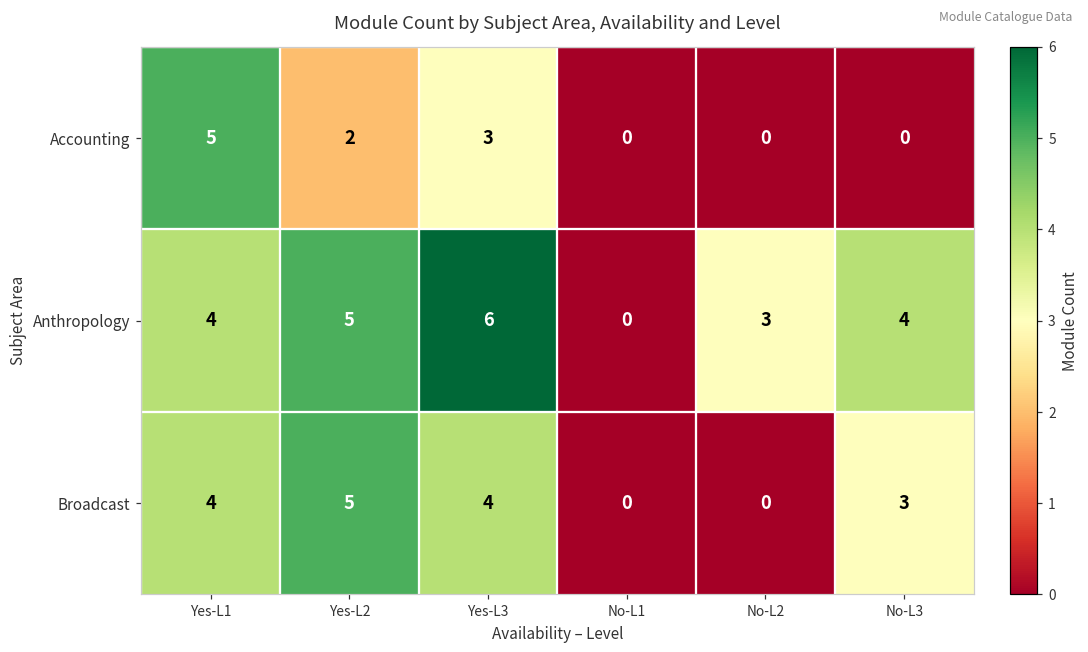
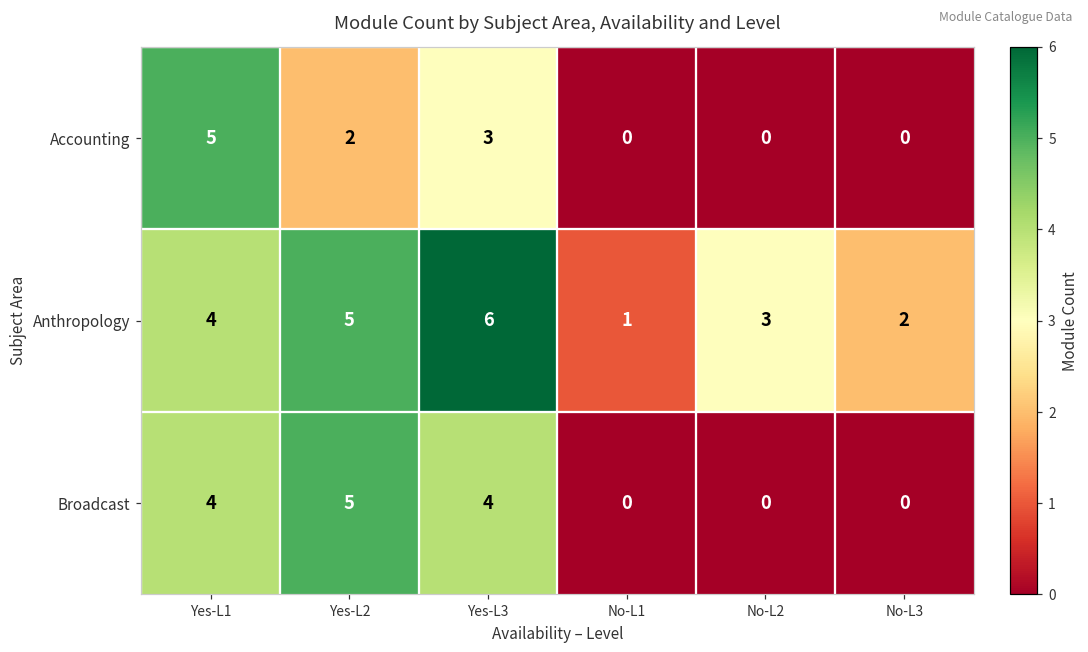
  {
    "Accounting": {
      "Yes-L1": 5,
      "Yes-L2": 2,
      "Yes-L3": 3,
      "No-L1": 0,
      "No-L2": 0,
      "No-L3": 0
    },
    "Anthropology": {
      "Yes-L1": 4,
      "Yes-L2": 5,
      "Yes-L3": 6,
-     "No-L1": 0,
+     "No-L1": 1,
      "No-L2": 3,
-     "No-L3": 4
+     "No-L3": 2
    },
    "Broadcast": {
      "Yes-L1": 4,
      "Yes-L2": 5,
      "Yes-L3": 4,
      "No-L1": 0,
      "No-L2": 0,
-     "No-L3": 3
+     "No-L3": 0
    }
  }
